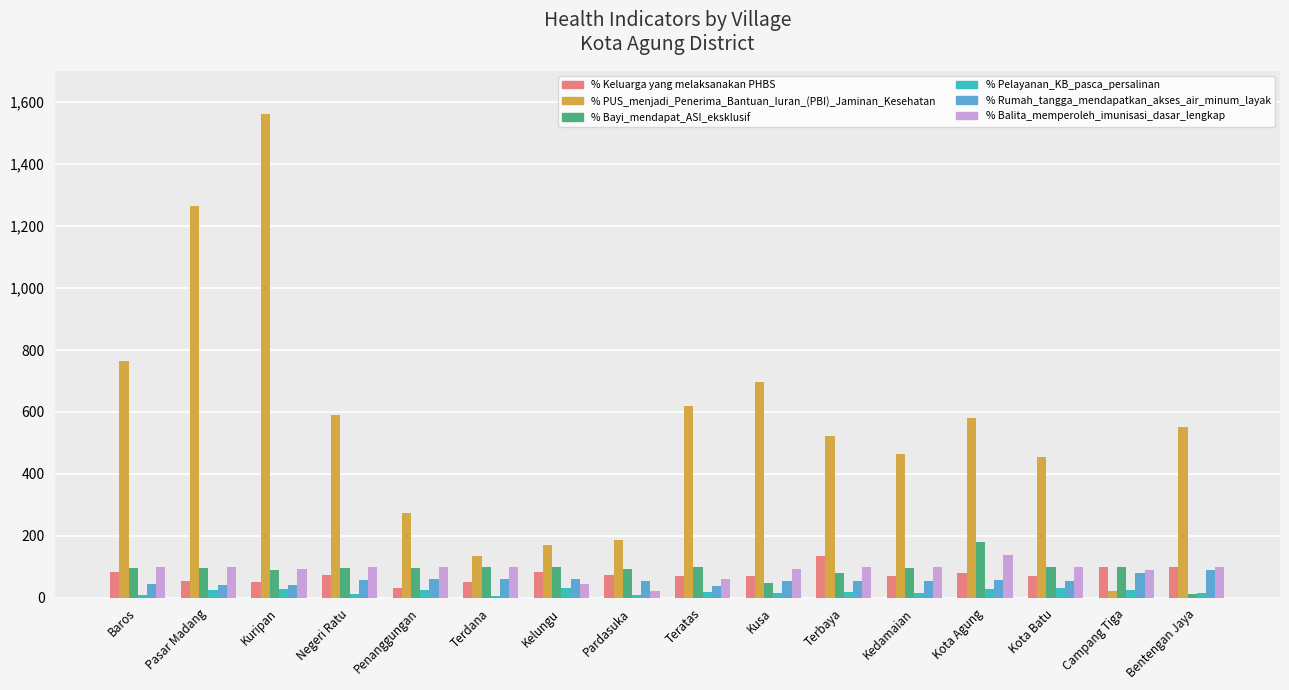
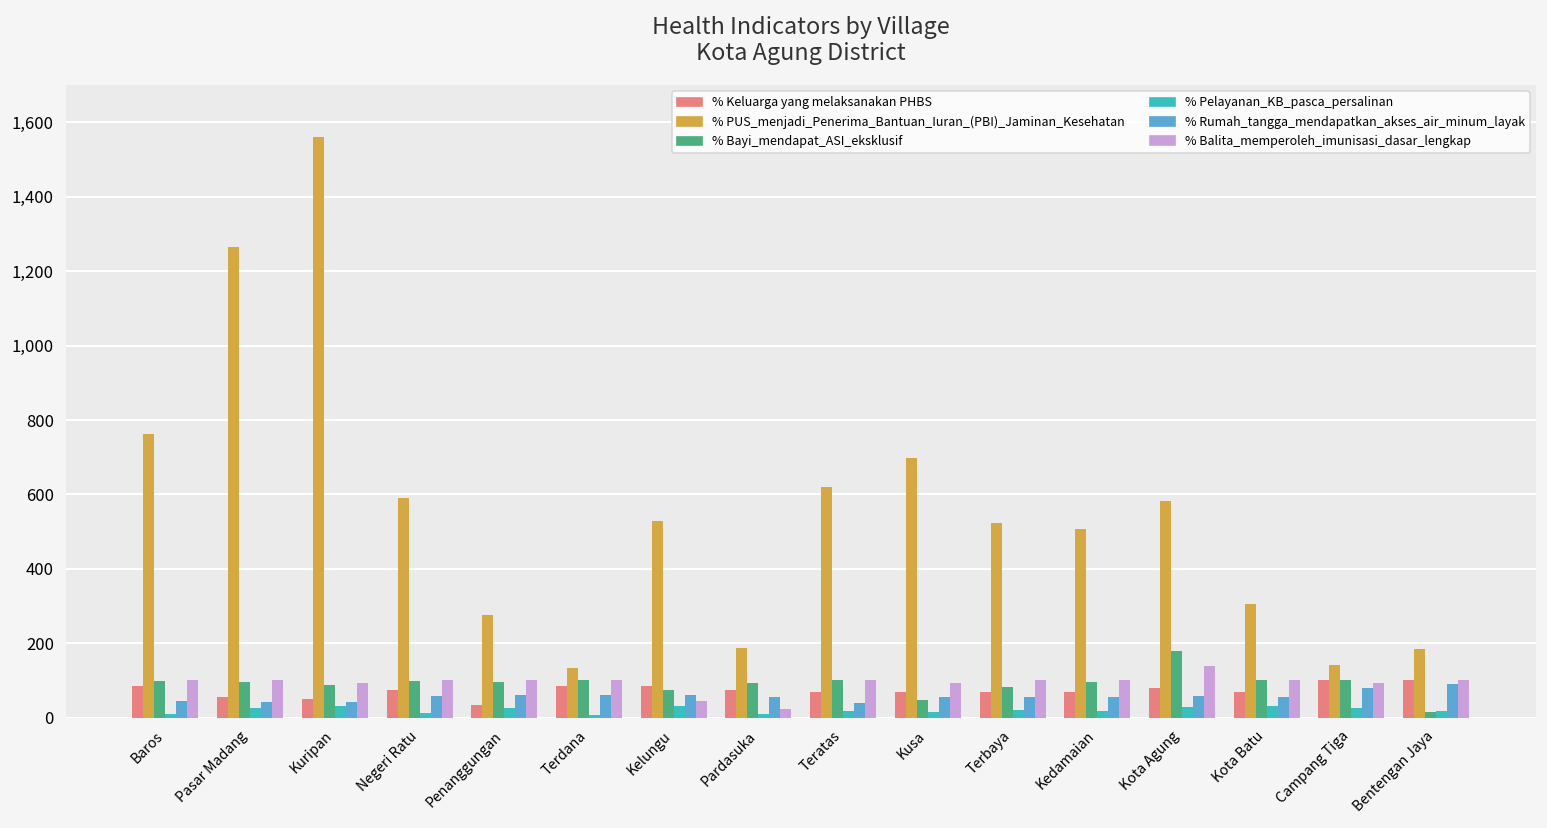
  {
    "% Keluarga yang melaksanakan PHBS": {
      "Baros": "90",
      "Pasar Madang": "60",
      "Kuripan": "50",
      "Negeri Ratu": "80",
      "Penanggungan": "30",
-     "Terdana": "50",
+     "Terdana": "90",
      "Kelungu": "90",
      "Pardasuka": "80",
      "Teratas": "70",
      "Kusa": "70",
-     "Terbaya": "130",
+     "Terbaya": "70",
      "Kedamaian": "70",
      "Kota Agung": "80",
      "Kota Batu": "70",
      "Campang Tiga": "100",
      "Bentengan Jaya": "100"
    },
    "% PUS_menjadi_Penerima_Bantuan_Iuran_(PBI)_Jaminan_Kesehatan": {
      "Baros": "760",
      "Pasar Madang": "1,260",
      "Kuripan": "1,560",
      "Negeri Ratu": "590",
      "Penanggungan": "280",
      "Terdana": "130",
-     "Kelungu": "170",
+     "Kelungu": "530",
      "Pardasuka": "190",
      "Teratas": "620",
      "Kusa": "700",
      "Terbaya": "520",
-     "Kedamaian": "470",
+     "Kedamaian": "510",
      "Kota Agung": "580",
-     "Kota Batu": "450",
-     "Campang Tiga": "20",
-     "Bentengan Jaya": "550"
+     "Kota Batu": "300",
+     "Campang Tiga": "140",
+     "Bentengan Jaya": "180"
    },
    "% Bayi_mendapat_ASI_eksklusif": {
      "Baros": "100",
      "Pasar Madang": "100",
      "Kuripan": "90",
      "Negeri Ratu": "100",
      "Penanggungan": "100",
      "Terdana": "100",
-     "Kelungu": "100",
+     "Kelungu": "70",
      "Pardasuka": "90",
      "Teratas": "100",
      "Kusa": "50",
      "Terbaya": "80",
      "Kedamaian": "100",
      "Kota Agung": "180",
      "Kota Batu": "100",
      "Campang Tiga": "100",
      "Bentengan Jaya": "10"
    },
    "% Balita_memperoleh_imunisasi_dasar_lengkap": {
      "Baros": "100",
      "Pasar Madang": "100",
      "Kuripan": "90",
      "Negeri Ratu": "100",
      "Penanggungan": "100",
      "Terdana": "100",
      "Kelungu": "40",
      "Pardasuka": "20",
-     "Teratas": "60",
+     "Teratas": "100",
      "Kusa": "90",
      "Terbaya": "100",
      "Kedamaian": "100",
      "Kota Agung": "140",
      "Kota Batu": "100",
      "Campang Tiga": "90",
      "Bentengan Jaya": "100"
    }
  }
